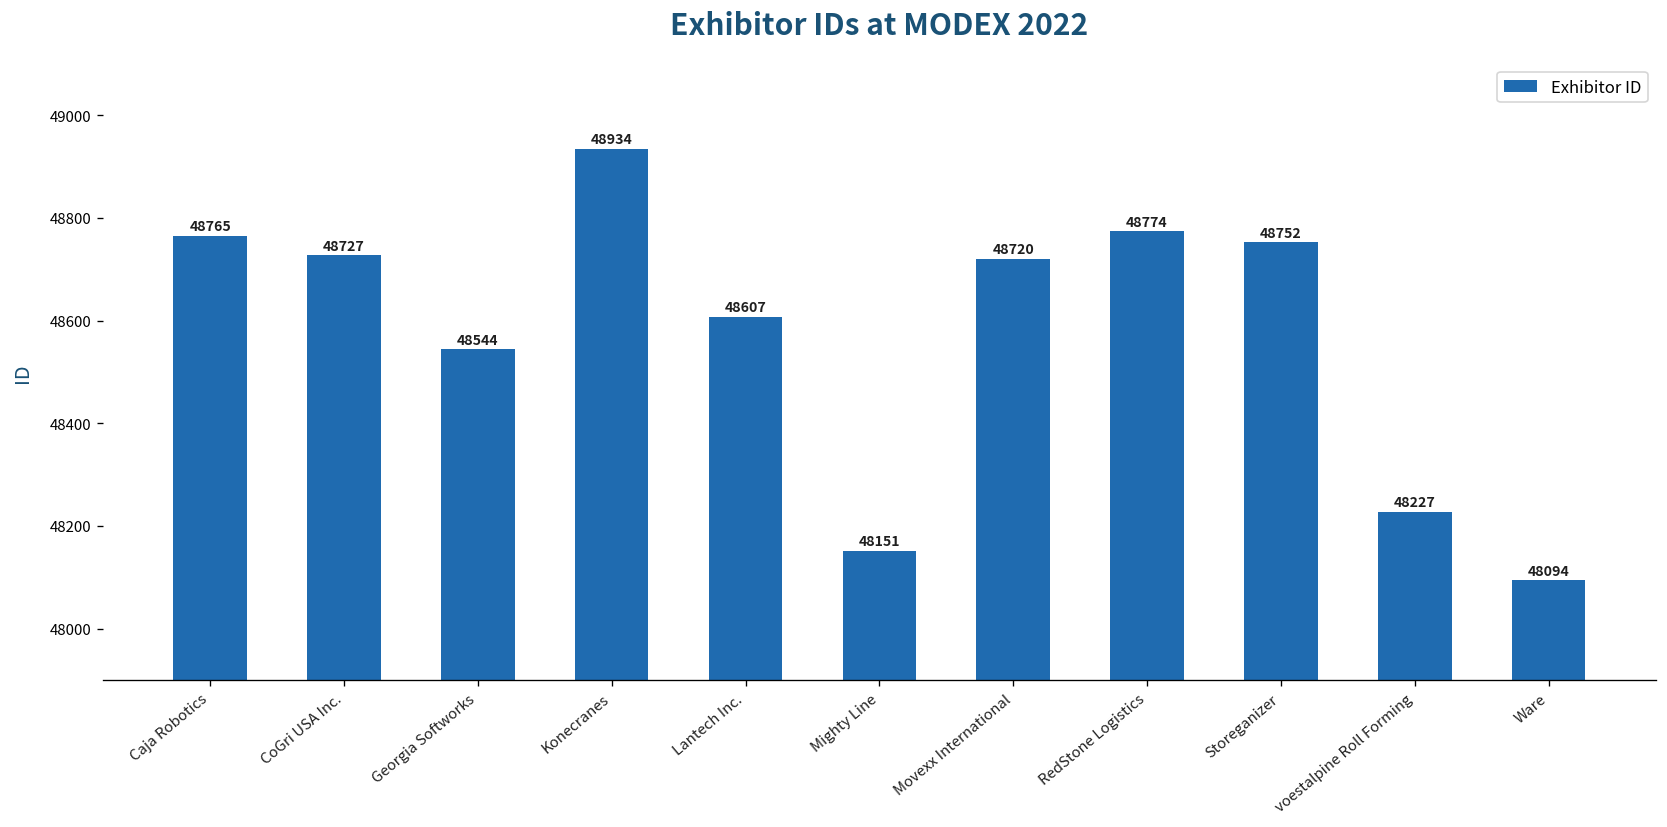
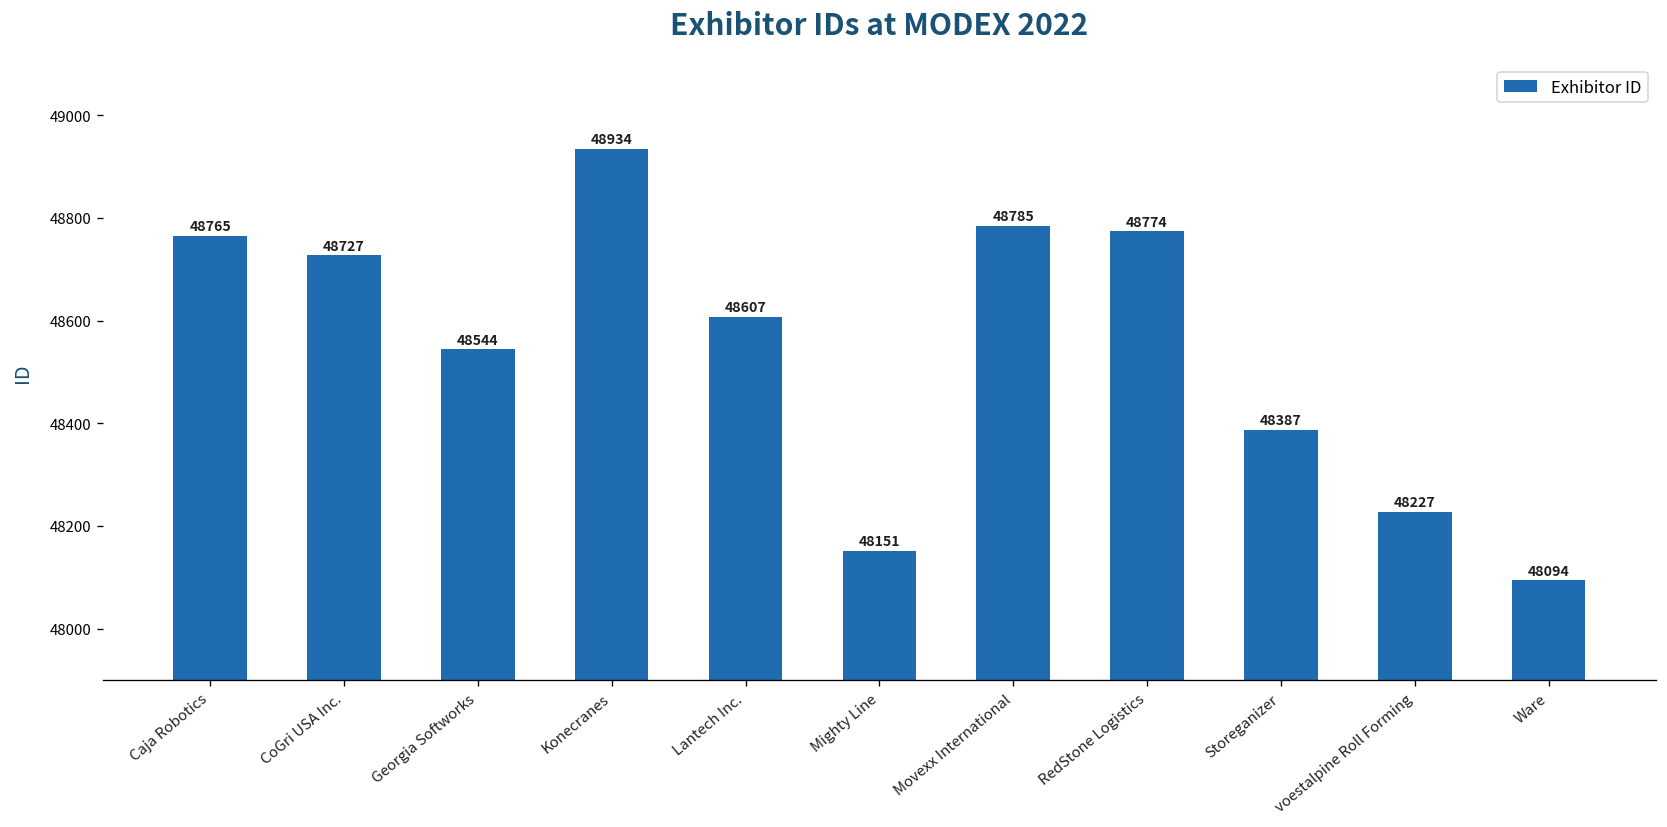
  {
    "Caja Robotics": 48765,
    "CoGri USA Inc.": 48727,
    "Georgia Softworks": 48544,
    "Konecranes": 48934,
    "Lantech Inc.": 48607,
    "Mighty Line": 48151,
-   "Movexx International": 48720,
+   "Movexx International": 48785,
    "RedStone Logistics": 48774,
-   "Storeganizer": 48752,
+   "Storeganizer": 48387,
    "voestalpine Roll Forming": 48227,
    "Ware": 48094
  }
